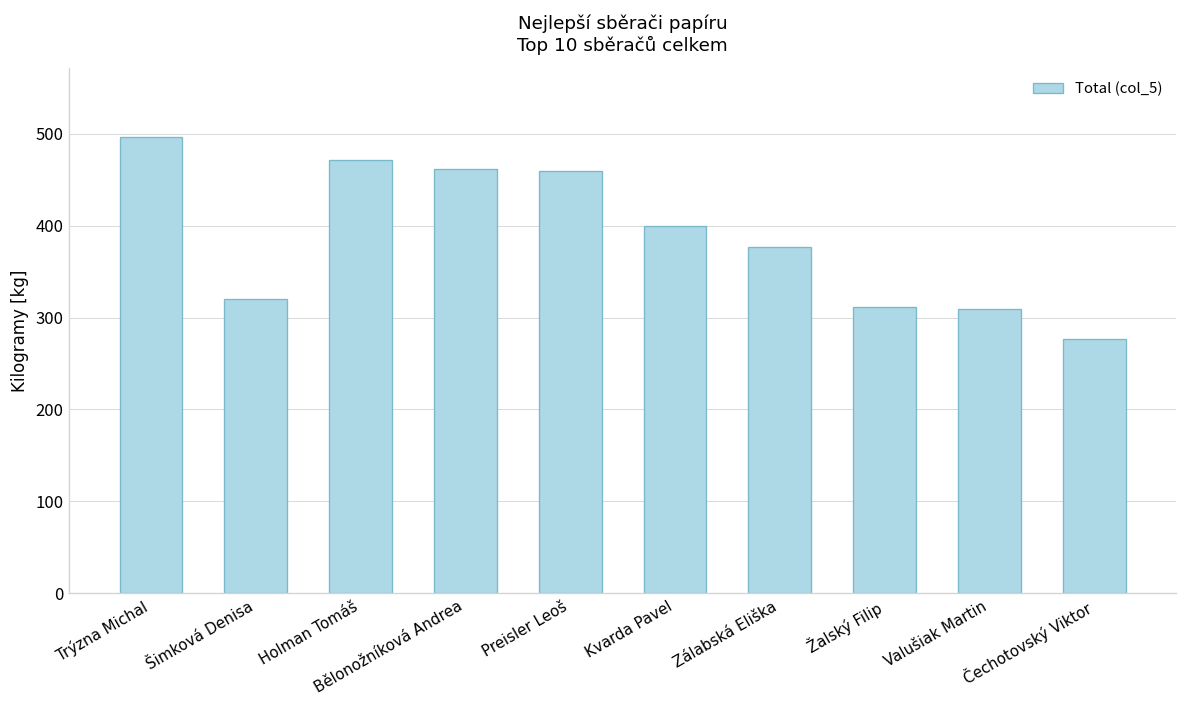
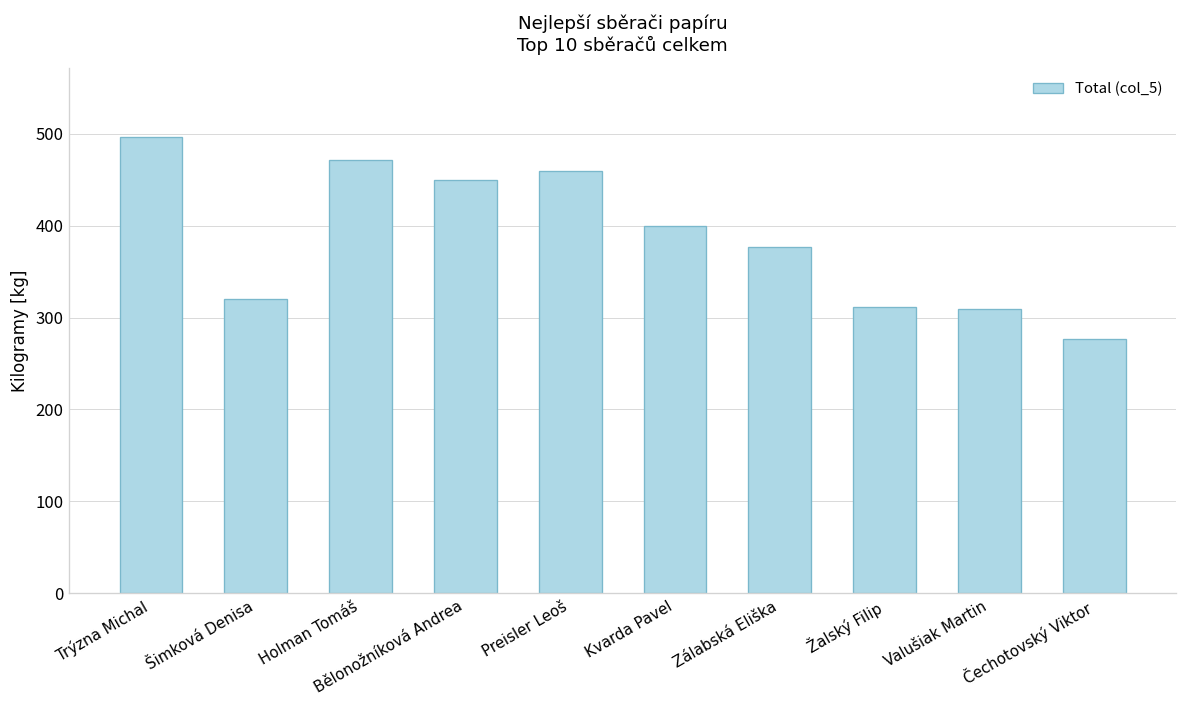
  {
    "Trýzna Michal": 500,
    "Šimková Denisa": 320,
    "Holman Tomáš": 470,
-   "Bělonožníková Andrea": 460,
+   "Bělonožníková Andrea": 450,
    "Preisler Leoš": 460,
    "Kvarda Pavel": 400,
    "Zálabská Eliška": 380,
    "Žalský Filip": 310,
    "Valušiak Martin": 310,
    "Čechotovský Viktor": 280
  }
